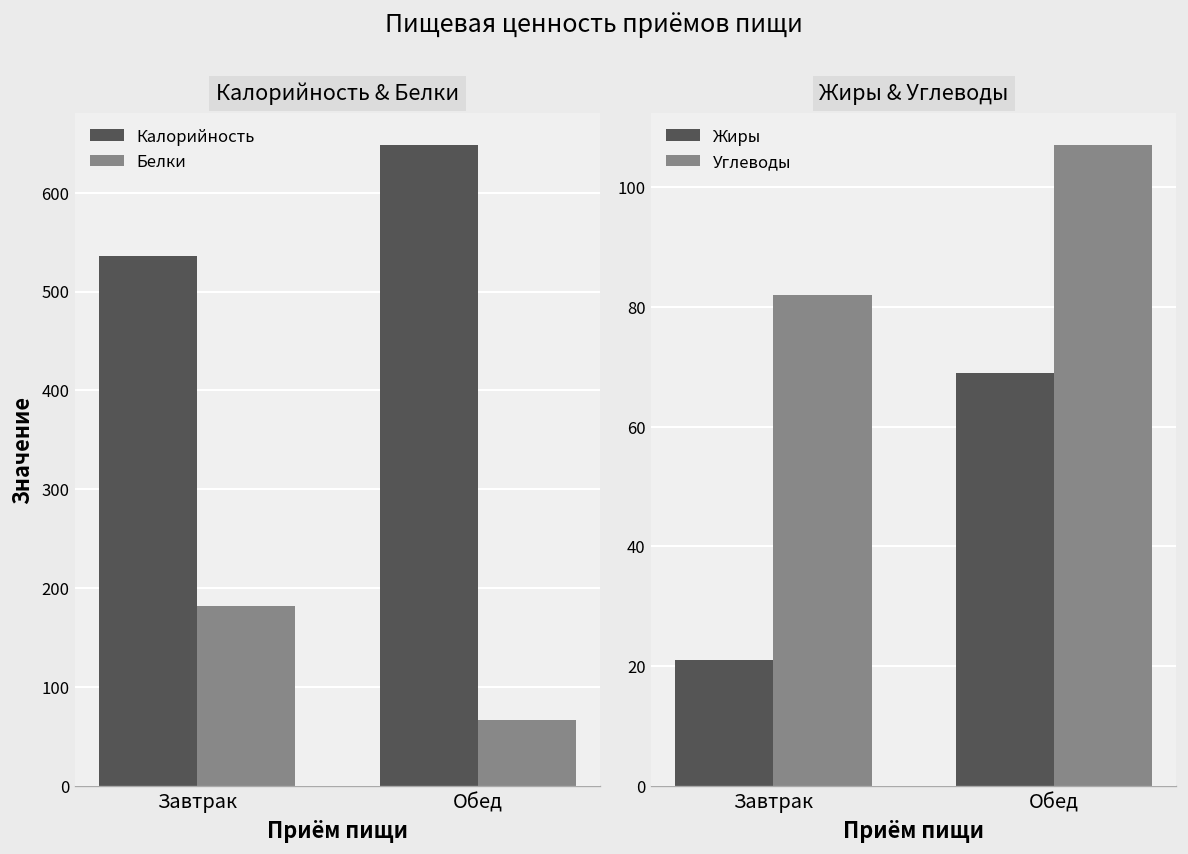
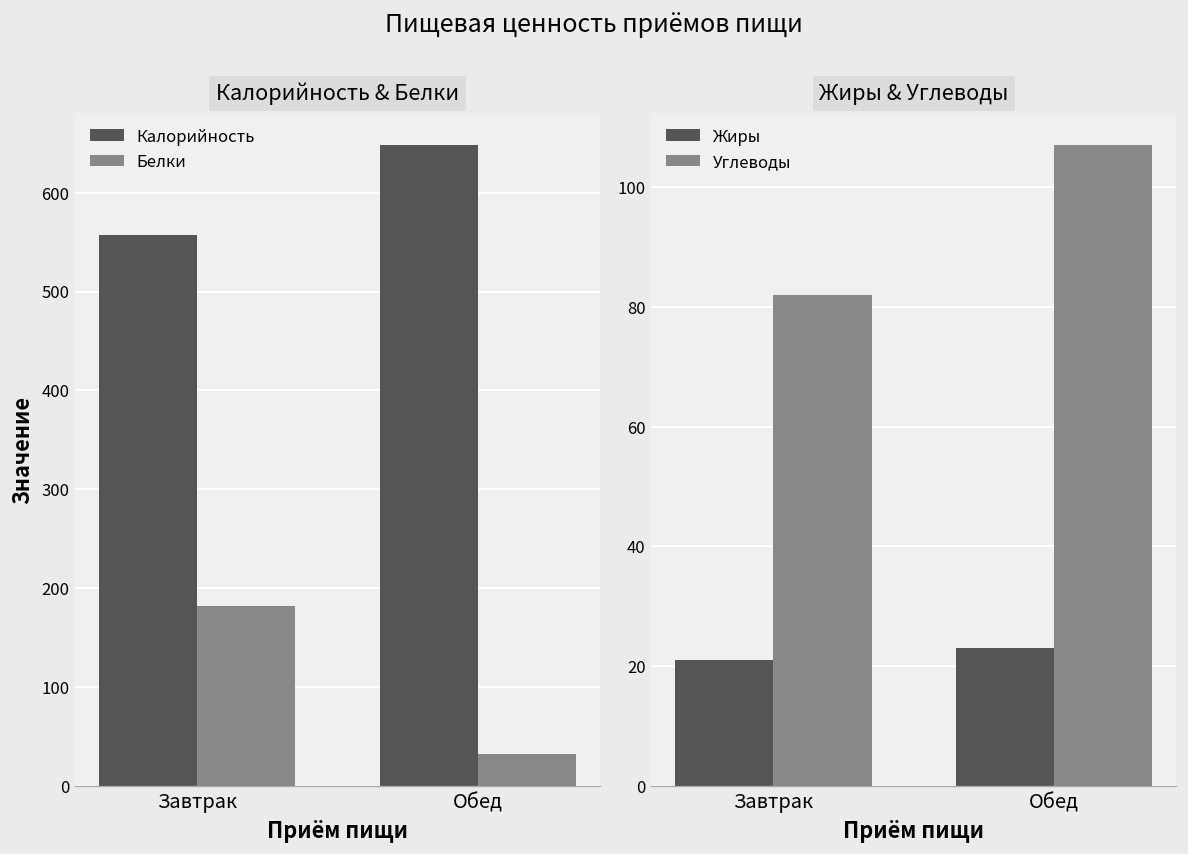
  {
    "Калорийность & Белки": {
      "Калорийность": {
-       "Завтрак": 540,
+       "Завтрак": 560,
        "Обед": 650
      },
      "Белки": {
        "Завтрак": 180,
-       "Обед": 70
+       "Обед": 30
      }
    },
    "Жиры & Углеводы": {
      "Жиры": {
        "Завтрак": 21,
-       "Обед": 69
+       "Обед": 23
      },
      "Углеводы": {
        "Завтрак": 82,
        "Обед": 107
      }
    }
  }
